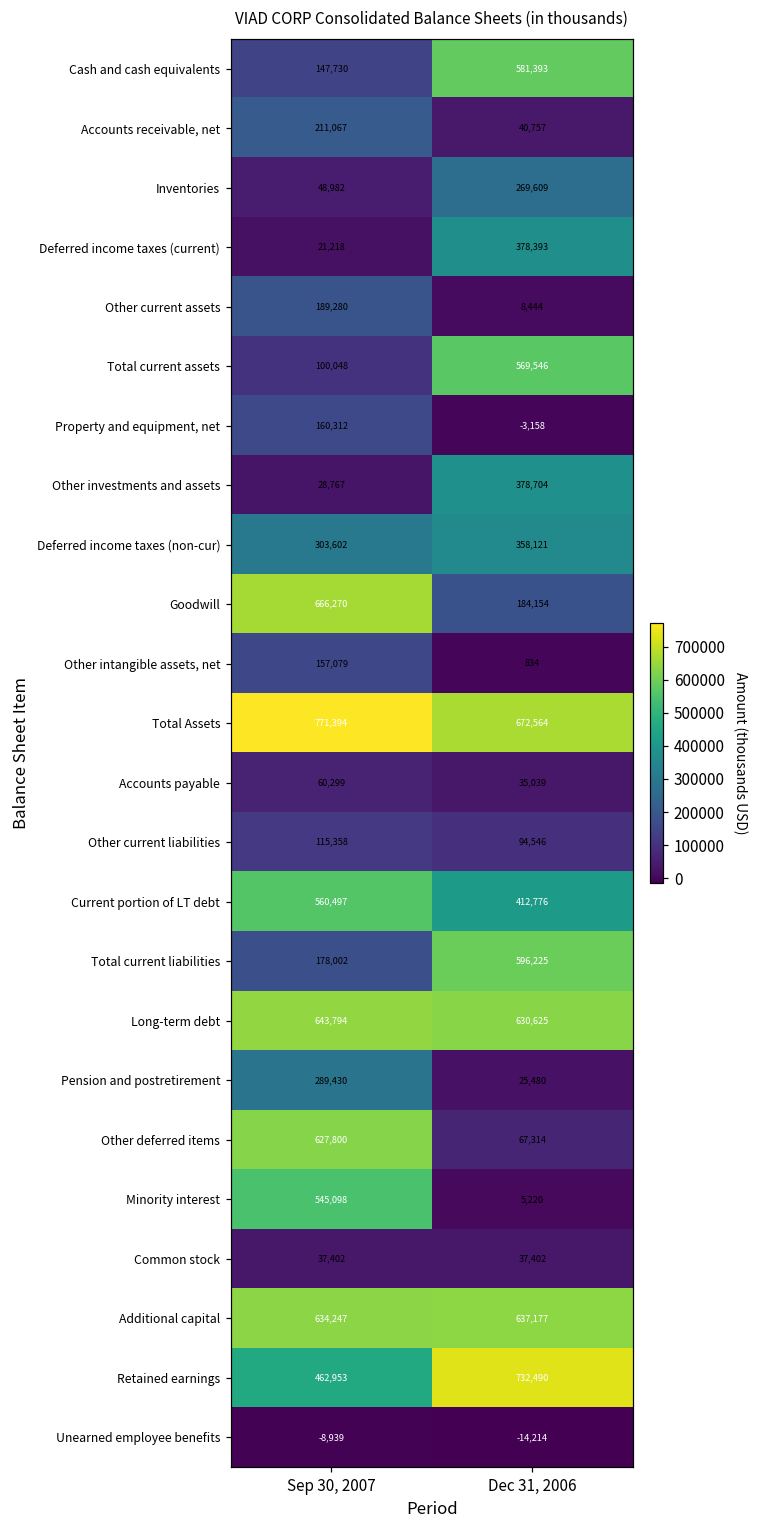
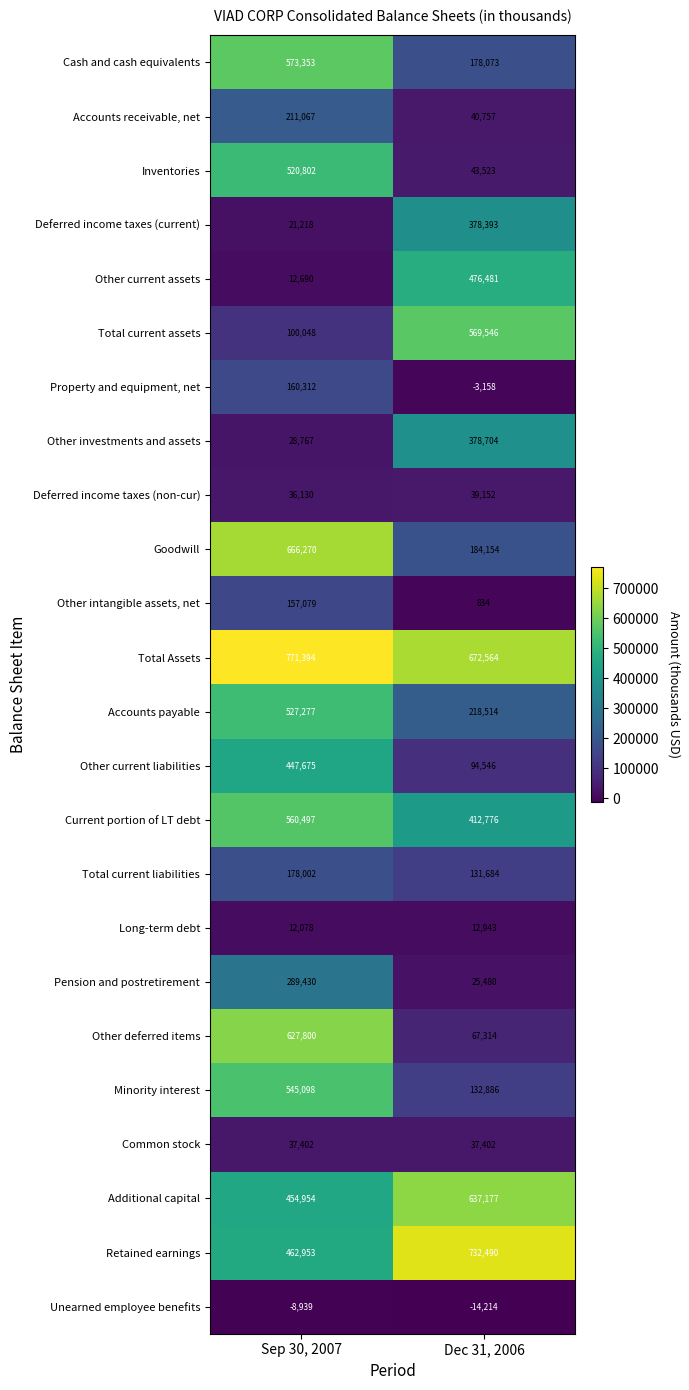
  {
    "Cash and cash equivalents": {
-     "Sep 30, 2007": "147,730",
-     "Dec 31, 2006": "581,393"
+     "Sep 30, 2007": "573,353",
+     "Dec 31, 2006": "178,073"
    },
    "Accounts receivable, net": {
      "Sep 30, 2007": "211,067",
      "Dec 31, 2006": "40,757"
    },
    "Inventories": {
-     "Sep 30, 2007": "48,982",
-     "Dec 31, 2006": "269,609"
+     "Sep 30, 2007": "520,802",
+     "Dec 31, 2006": "43,523"
    },
    "Deferred income taxes (current)": {
      "Sep 30, 2007": "21,218",
      "Dec 31, 2006": "378,393"
    },
    "Other current assets": {
-     "Sep 30, 2007": "189,280",
-     "Dec 31, 2006": "8,444"
+     "Sep 30, 2007": "12,690",
+     "Dec 31, 2006": "476,481"
    },
    "Total current assets": {
      "Sep 30, 2007": "100,048",
      "Dec 31, 2006": "569,546"
    },
    "Property and equipment, net": {
      "Sep 30, 2007": "160,312",
      "Dec 31, 2006": "-3,158"
    },
    "Other investments and assets": {
      "Sep 30, 2007": "28,767",
      "Dec 31, 2006": "378,704"
    },
    "Deferred income taxes (non-cur)": {
-     "Sep 30, 2007": "303,602",
-     "Dec 31, 2006": "358,121"
+     "Sep 30, 2007": "36,130",
+     "Dec 31, 2006": "39,152"
    },
    "Goodwill": {
      "Sep 30, 2007": "666,270",
      "Dec 31, 2006": "184,154"
    },
    "Other intangible assets, net": {
      "Sep 30, 2007": "157,079",
      "Dec 31, 2006": "834"
    },
    "Total Assets": {
      "Sep 30, 2007": "771,394",
      "Dec 31, 2006": "672,564"
    },
    "Accounts payable": {
-     "Sep 30, 2007": "60,299",
-     "Dec 31, 2006": "35,039"
+     "Sep 30, 2007": "527,277",
+     "Dec 31, 2006": "218,514"
    },
    "Other current liabilities": {
-     "Sep 30, 2007": "115,358",
+     "Sep 30, 2007": "447,675",
      "Dec 31, 2006": "94,546"
    },
    "Current portion of LT debt": {
      "Sep 30, 2007": "560,497",
      "Dec 31, 2006": "412,776"
    },
    "Total current liabilities": {
      "Sep 30, 2007": "178,002",
-     "Dec 31, 2006": "596,225"
+     "Dec 31, 2006": "131,684"
    },
    "Long-term debt": {
-     "Sep 30, 2007": "643,794",
-     "Dec 31, 2006": "630,625"
+     "Sep 30, 2007": "12,078",
+     "Dec 31, 2006": "12,943"
    },
    "Pension and postretirement": {
      "Sep 30, 2007": "289,430",
      "Dec 31, 2006": "25,480"
    },
    "Other deferred items": {
      "Sep 30, 2007": "627,800",
      "Dec 31, 2006": "67,314"
    },
    "Minority interest": {
      "Sep 30, 2007": "545,098",
-     "Dec 31, 2006": "5,220"
+     "Dec 31, 2006": "132,886"
    },
    "Common stock": {
      "Sep 30, 2007": "37,402",
      "Dec 31, 2006": "37,402"
    },
    "Additional capital": {
-     "Sep 30, 2007": "634,247",
+     "Sep 30, 2007": "454,954",
      "Dec 31, 2006": "637,177"
    },
    "Retained earnings": {
      "Sep 30, 2007": "462,953",
      "Dec 31, 2006": "732,490"
    },
    "Unearned employee benefits": {
      "Sep 30, 2007": "-8,939",
      "Dec 31, 2006": "-14,214"
    }
  }
